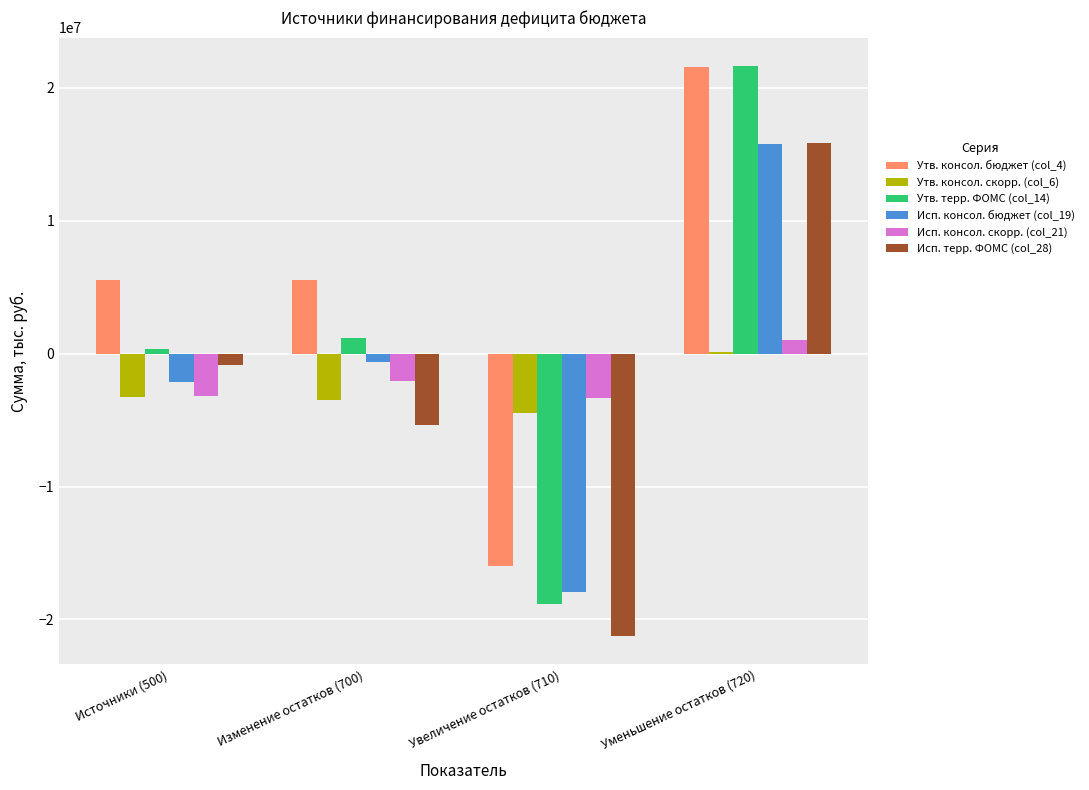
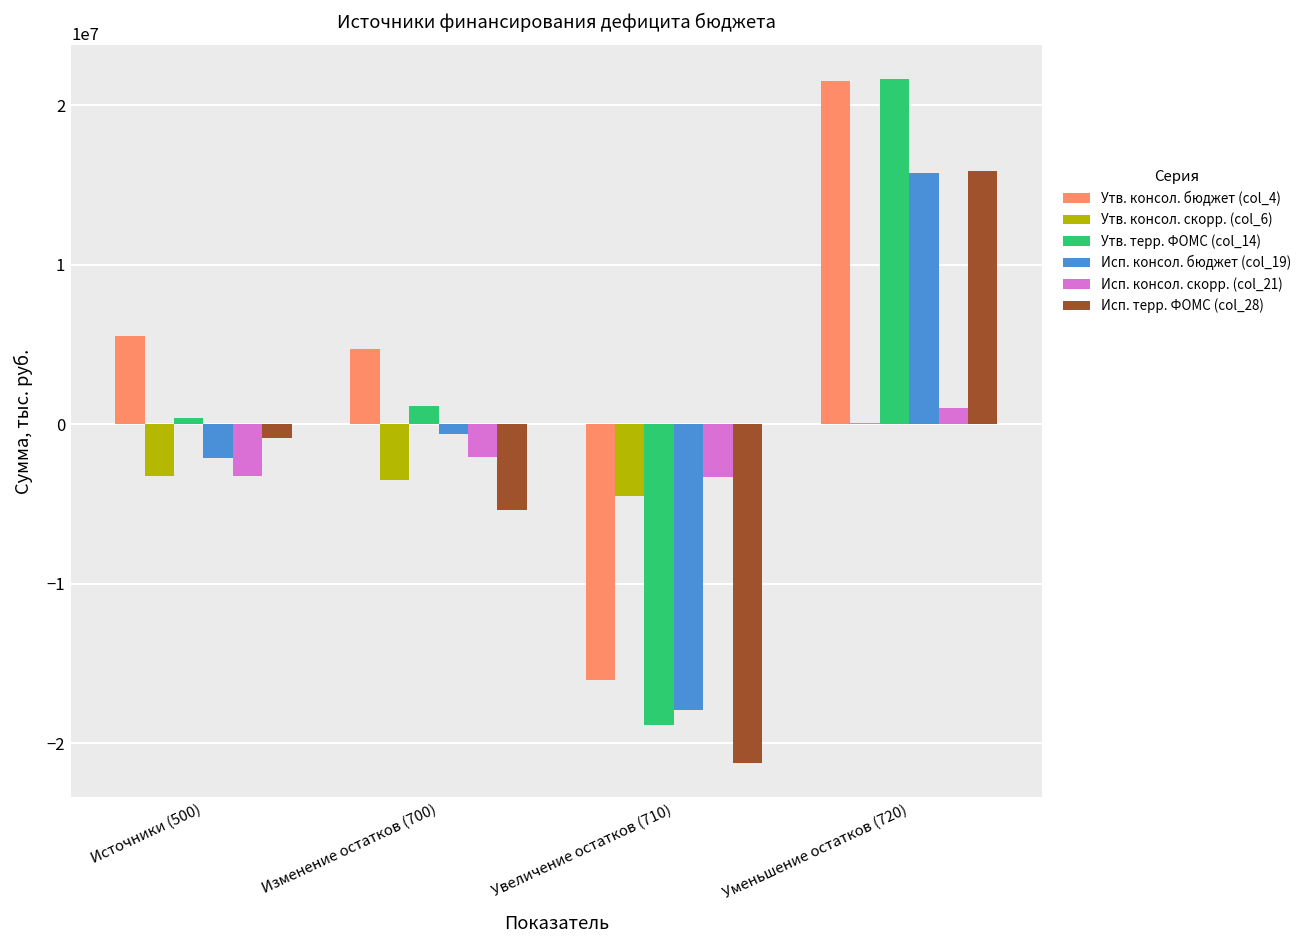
  {
    "Утв. консол. бюджет (col_4)": {
      "Источники (500)": 5500000,
-     "Изменение остатков (700)": 5500000,
+     "Изменение остатков (700)": 4700000,
      "Увеличение остатков (710)": -16000000,
      "Уменьшение остатков (720)": 21500000
    },
    "Утв. консол. скорр. (col_6)": {
      "Источники (500)": -3200000,
      "Изменение остатков (700)": -3500000,
      "Увеличение остатков (710)": -4500000
    },
    "Утв. терр. ФОМС (col_14)": {
      "Источники (500)": 400000,
      "Изменение остатков (700)": 1200000,
      "Увеличение остатков (710)": -18900000,
      "Уменьшение остатков (720)": 21600000
    },
    "Исп. консол. бюджет (col_19)": {
      "Источники (500)": -2100000,
      "Изменение остатков (700)": -600000,
      "Увеличение остатков (710)": -17900000,
      "Уменьшение остатков (720)": 15800000
    },
    "Исп. консол. скорр. (col_21)": {
      "Источники (500)": -3200000,
      "Изменение остатков (700)": -2100000,
      "Увеличение остатков (710)": -3300000,
      "Уменьшение остатков (720)": 1000000
    },
    "Исп. терр. ФОМС (col_28)": {
      "Источники (500)": -900000,
      "Изменение остатков (700)": -5400000,
      "Увеличение остатков (710)": -21200000,
      "Уменьшение остатков (720)": 15900000
    }
  }
